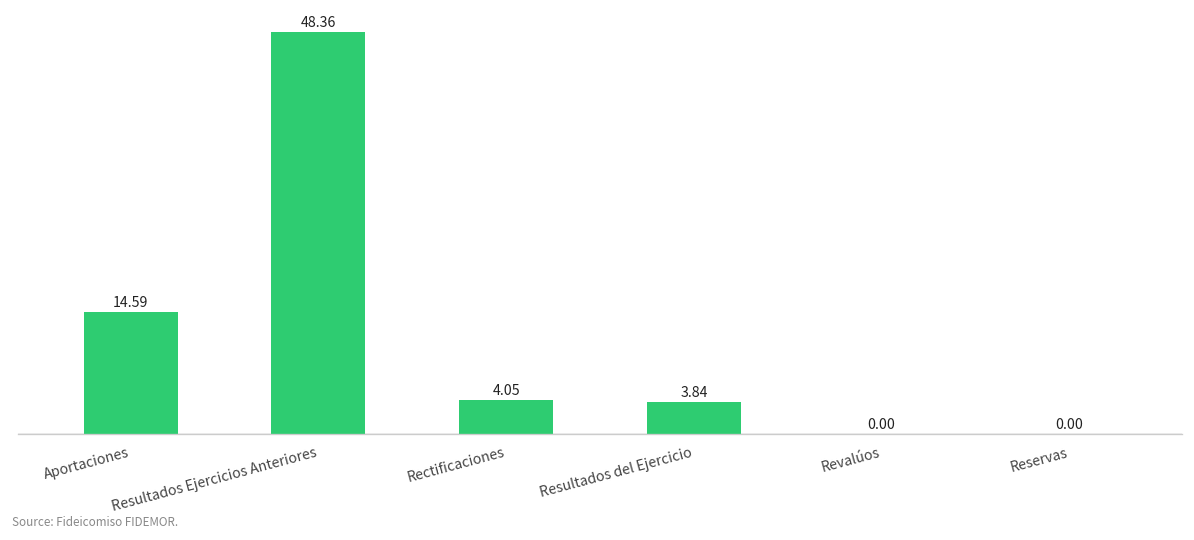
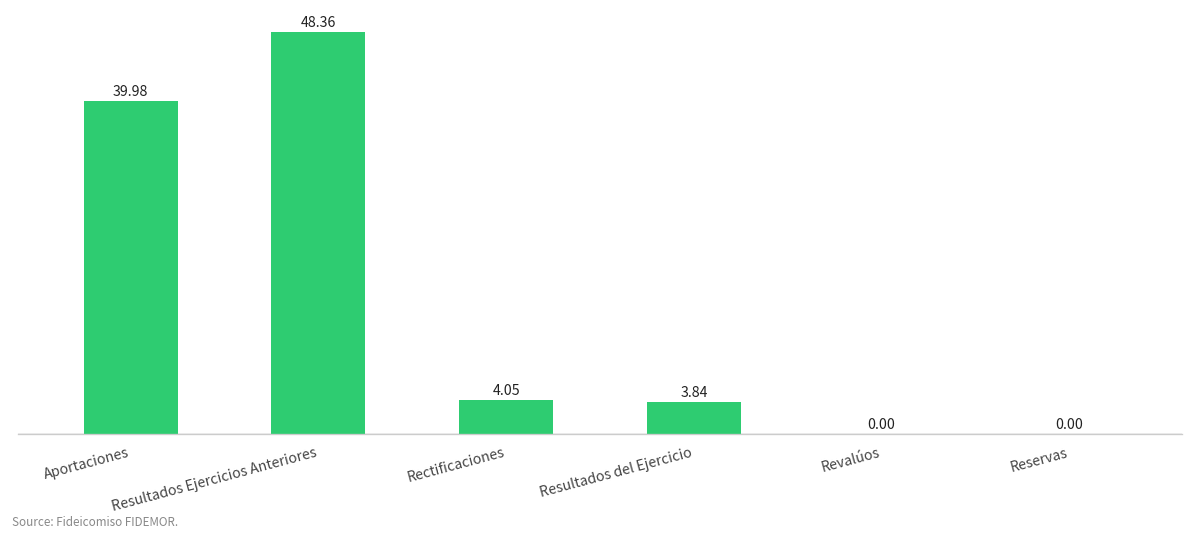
  {
-   "Aportaciones": 14.59,
+   "Aportaciones": 39.98,
    "Resultados Ejercicios Anteriores": 48.36,
    "Rectificaciones": 4.05,
    "Resultados del Ejercicio": 3.84,
    "Revalúos": 0.00,
    "Reservas": 0.00
  }
